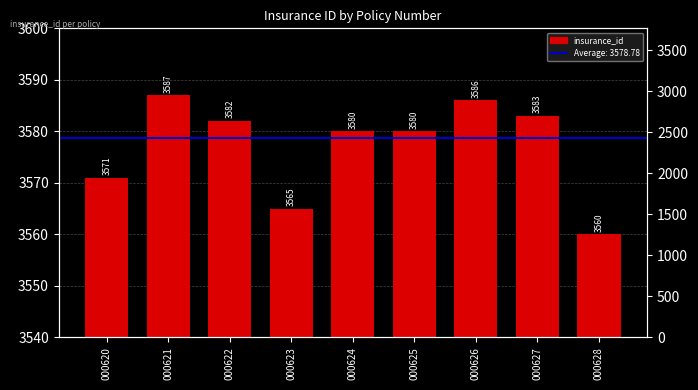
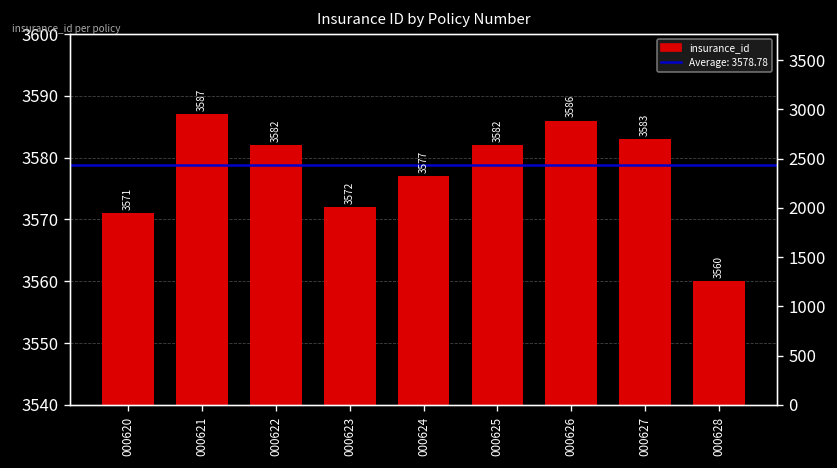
  {
    "000620": 3571,
    "000621": 3587,
    "000622": 3582,
-   "000623": 3565,
-   "000624": 3580,
-   "000625": 3580,
+   "000623": 3572,
+   "000624": 3577,
+   "000625": 3582,
    "000626": 3586,
    "000627": 3583,
    "000628": 3560
  }
